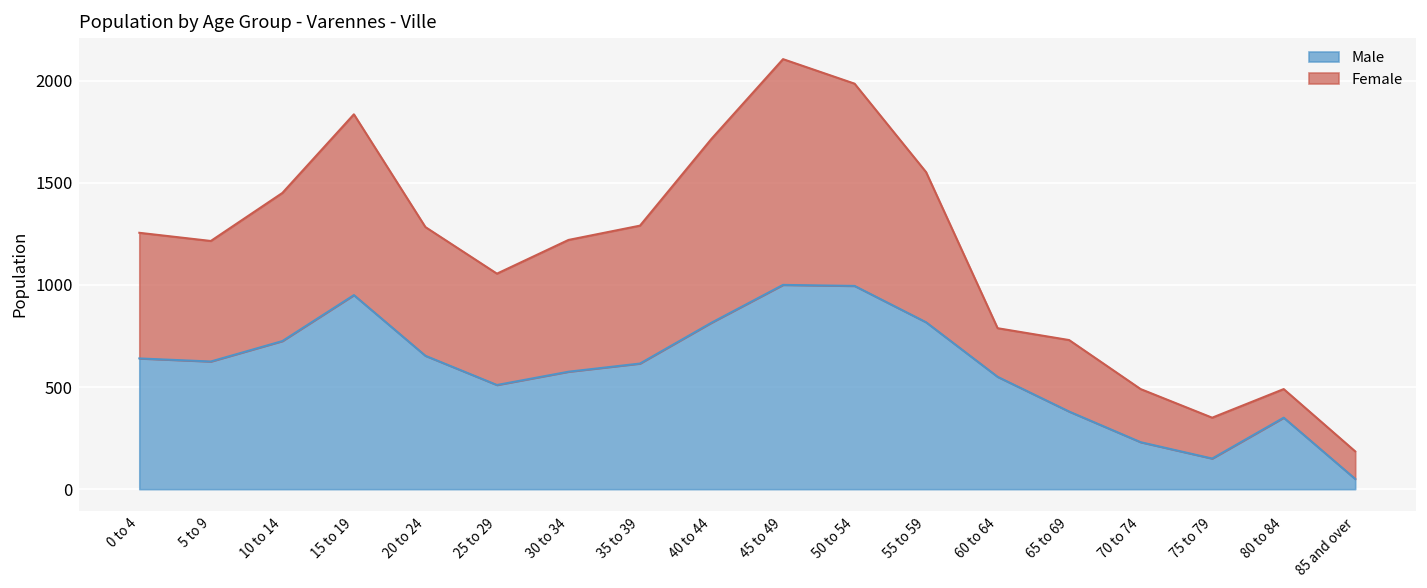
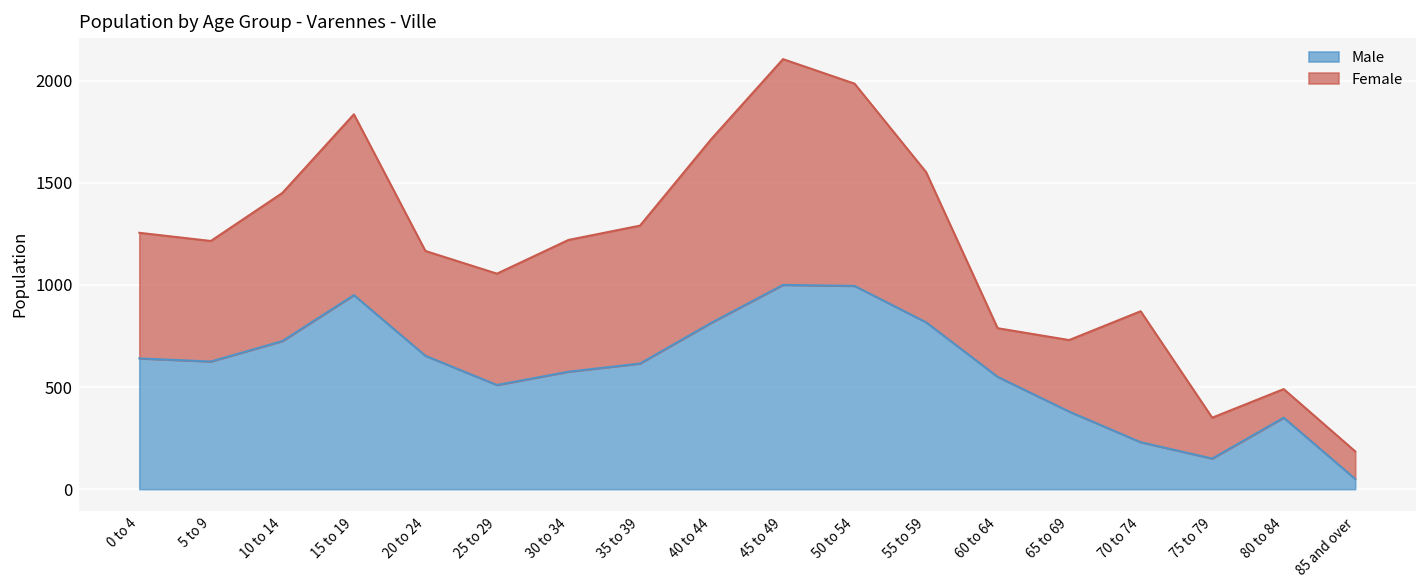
  {
    "Male": {
      "0 to 4": 640,
      "5 to 9": 630,
      "10 to 14": 730,
      "15 to 19": 950,
      "20 to 24": 650,
      "25 to 29": 510,
      "30 to 34": 580,
      "35 to 39": 620,
      "40 to 44": 820,
      "45 to 49": 1000,
      "50 to 54": 1000,
      "55 to 59": 820,
      "60 to 64": 550,
      "65 to 69": 380,
      "70 to 74": 230,
      "75 to 79": 150,
      "80 to 84": 350,
      "85 and over": 50
    },
    "Female": {
      "0 to 4": 620,
      "5 to 9": 590,
      "10 to 14": 730,
      "15 to 19": 890,
-     "20 to 24": 630,
+     "20 to 24": 510,
      "25 to 29": 550,
      "30 to 34": 650,
      "35 to 39": 680,
      "40 to 44": 900,
      "45 to 49": 1110,
      "50 to 54": 990,
      "55 to 59": 740,
      "60 to 64": 240,
      "65 to 69": 350,
-     "70 to 74": 260,
+     "70 to 74": 640,
      "75 to 79": 200,
      "80 to 84": 140,
      "85 and over": 140
    }
  }
